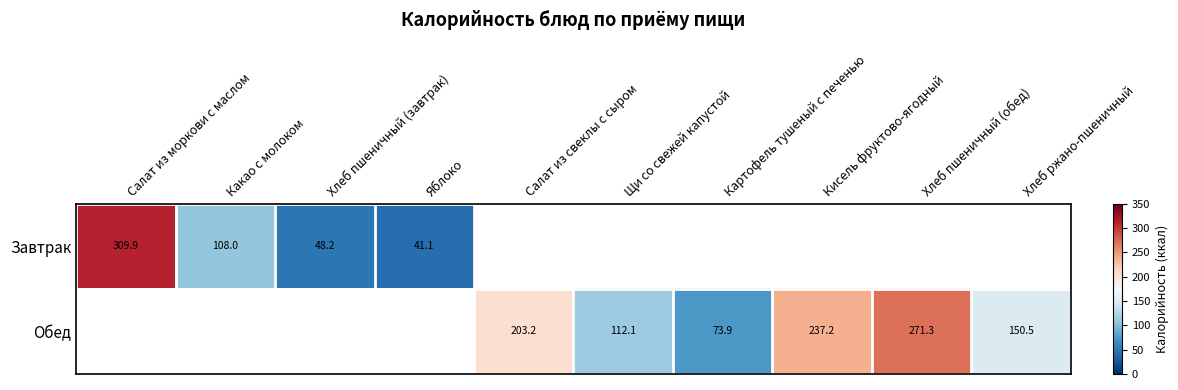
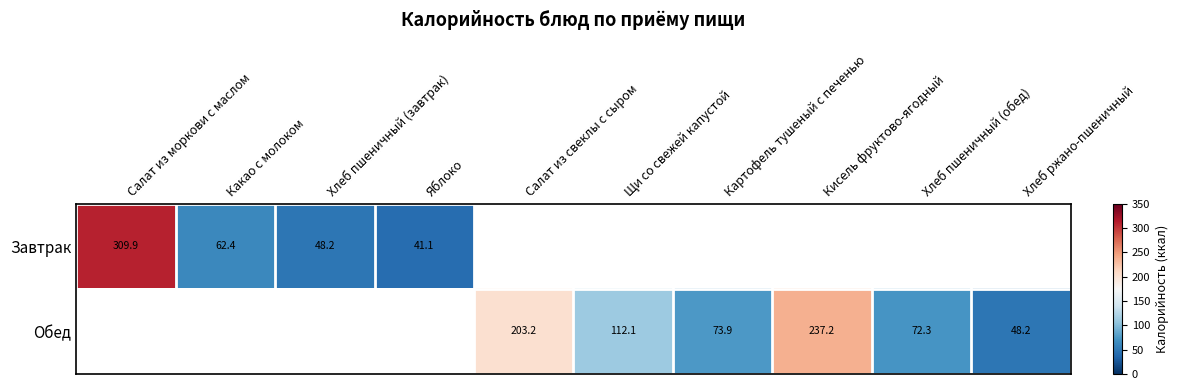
  {
    "Завтрак": {
      "Салат из моркови с маслом": 309.9,
-     "Какао с молоком": 108.0,
+     "Какао с молоком": 62.4,
      "Хлеб пшеничный (завтрак)": 48.2,
      "Яблоко": 41.1
    },
    "Обед": {
      "Салат из свеклы с сыром": 203.2,
      "Щи со свежей капустой": 112.1,
      "Картофель тушеный с печенью": 73.9,
      "Кисель фруктово-ягодный": 237.2,
-     "Хлеб пшеничный (обед)": 271.3,
-     "Хлеб ржано-пшеничный": 150.5
+     "Хлеб пшеничный (обед)": 72.3,
+     "Хлеб ржано-пшеничный": 48.2
    }
  }
